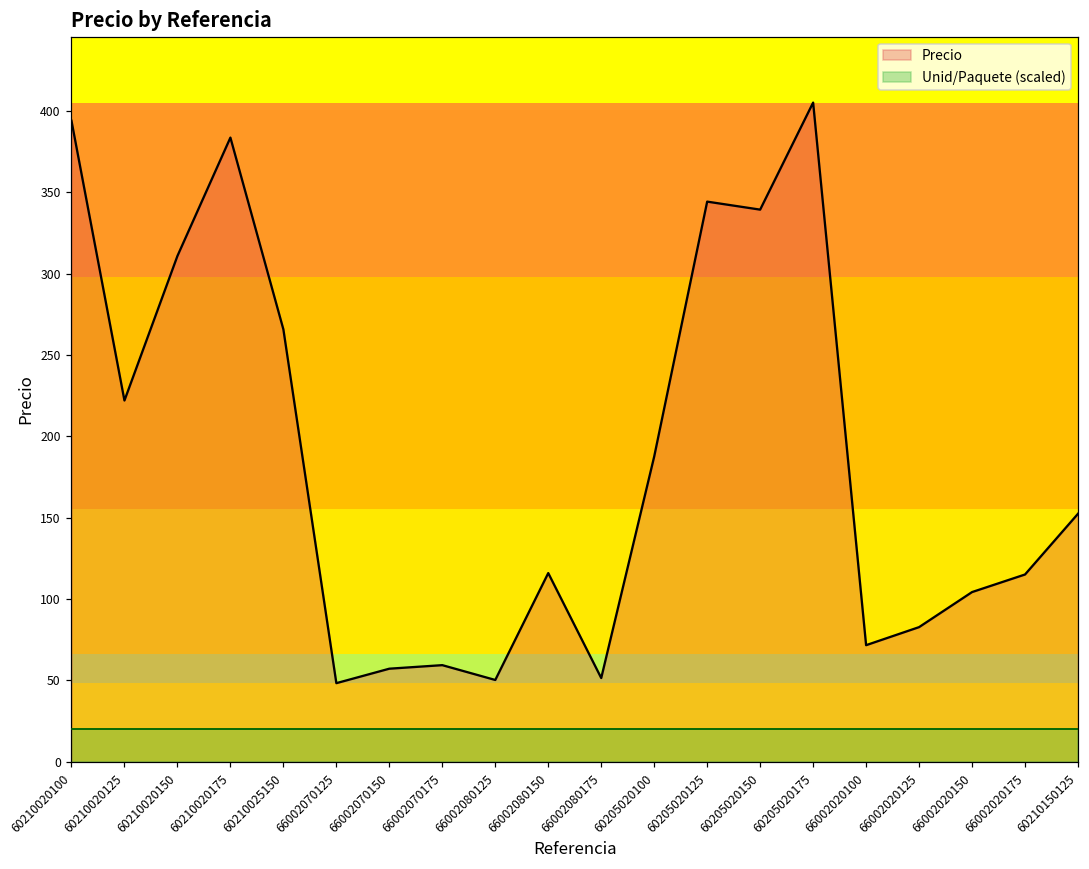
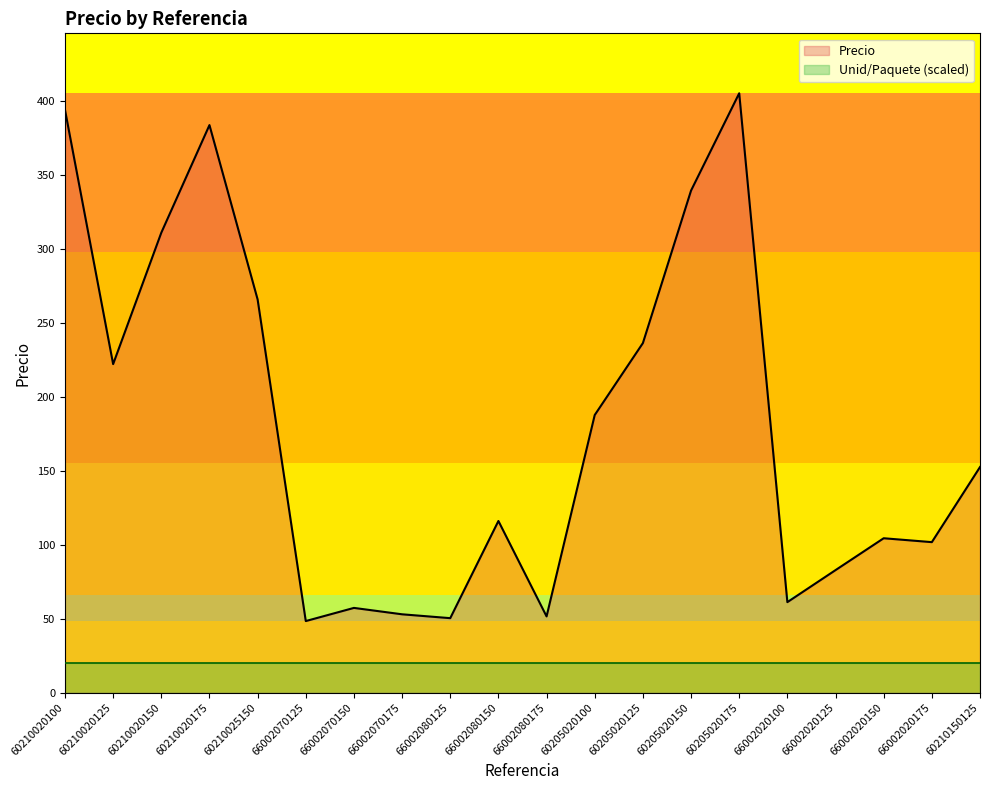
  {
    "Precio": {
      "60210020100": 394,
      "60210020125": 222,
      "60210020150": 311,
      "60210020175": 384,
      "60210025150": 266,
      "66002070125": 48,
      "66002070150": 57,
-     "66002070175": 59,
+     "66002070175": 53,
      "66002080125": 50,
      "66002080150": 116,
      "66002080175": 51,
      "60205020100": 188,
-     "60205020125": 344,
+     "60205020125": 236,
      "60205020150": 339,
      "60205020175": 405,
-     "66002020100": 72,
+     "66002020100": 61,
      "66002020125": 83,
      "66002020150": 104,
-     "66002020175": 115,
+     "66002020175": 102,
      "60210150125": 152
    },
    "Unid/Paquete (scaled)": {
      "60210020100": 20,
      "60210020125": 20,
      "60210020150": 20,
      "60210020175": 20,
      "60210025150": 20,
      "66002070125": 20,
      "66002070150": 20,
      "66002070175": 20,
      "66002080125": 20,
      "66002080150": 20,
      "66002080175": 20,
      "60205020100": 20,
      "60205020125": 20,
      "60205020150": 20,
      "60205020175": 20,
      "66002020100": 20,
      "66002020125": 20,
      "66002020150": 20,
      "66002020175": 20,
      "60210150125": 20
    }
  }
